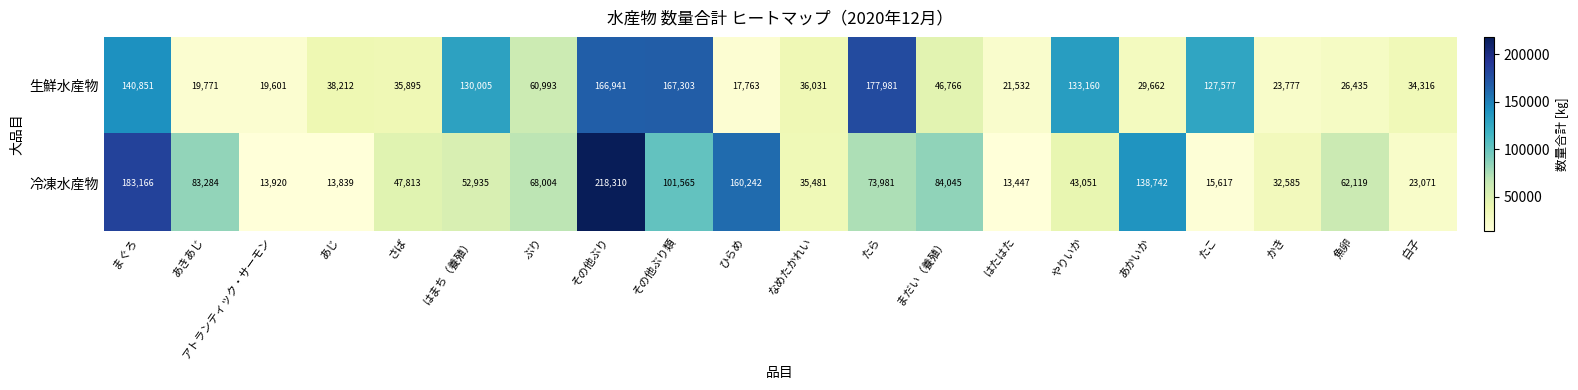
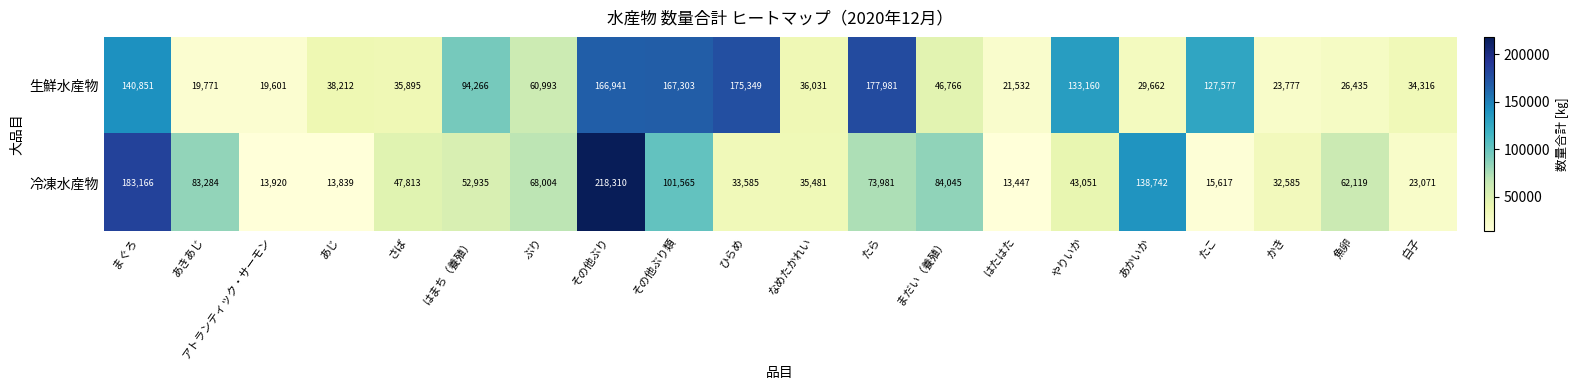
  {
    "生鮮水産物": {
      "まぐろ": "140,851",
      "あきあじ": "19,771",
      "アトランティック・サーモン": "19,601",
      "あじ": "38,212",
      "さば": "35,895",
-     "はまち（養殖）": "130,005",
+     "はまち（養殖）": "94,266",
      "ぶり": "60,993",
      "その他ぶり": "166,941",
      "その他ぶり類": "167,303",
-     "ひらめ": "17,763",
+     "ひらめ": "175,349",
      "なめたかれい": "36,031",
      "たら": "177,981",
      "まだい（養殖）": "46,766",
      "はたはた": "21,532",
      "やりいか": "133,160",
      "あかいか": "29,662",
      "たこ": "127,577",
      "かき": "23,777",
      "魚卵": "26,435",
      "白子": "34,316"
    },
    "冷凍水産物": {
      "まぐろ": "183,166",
      "あきあじ": "83,284",
      "アトランティック・サーモン": "13,920",
      "あじ": "13,839",
      "さば": "47,813",
      "はまち（養殖）": "52,935",
      "ぶり": "68,004",
      "その他ぶり": "218,310",
      "その他ぶり類": "101,565",
-     "ひらめ": "160,242",
+     "ひらめ": "33,585",
      "なめたかれい": "35,481",
      "たら": "73,981",
      "まだい（養殖）": "84,045",
      "はたはた": "13,447",
      "やりいか": "43,051",
      "あかいか": "138,742",
      "たこ": "15,617",
      "かき": "32,585",
      "魚卵": "62,119",
      "白子": "23,071"
    }
  }
